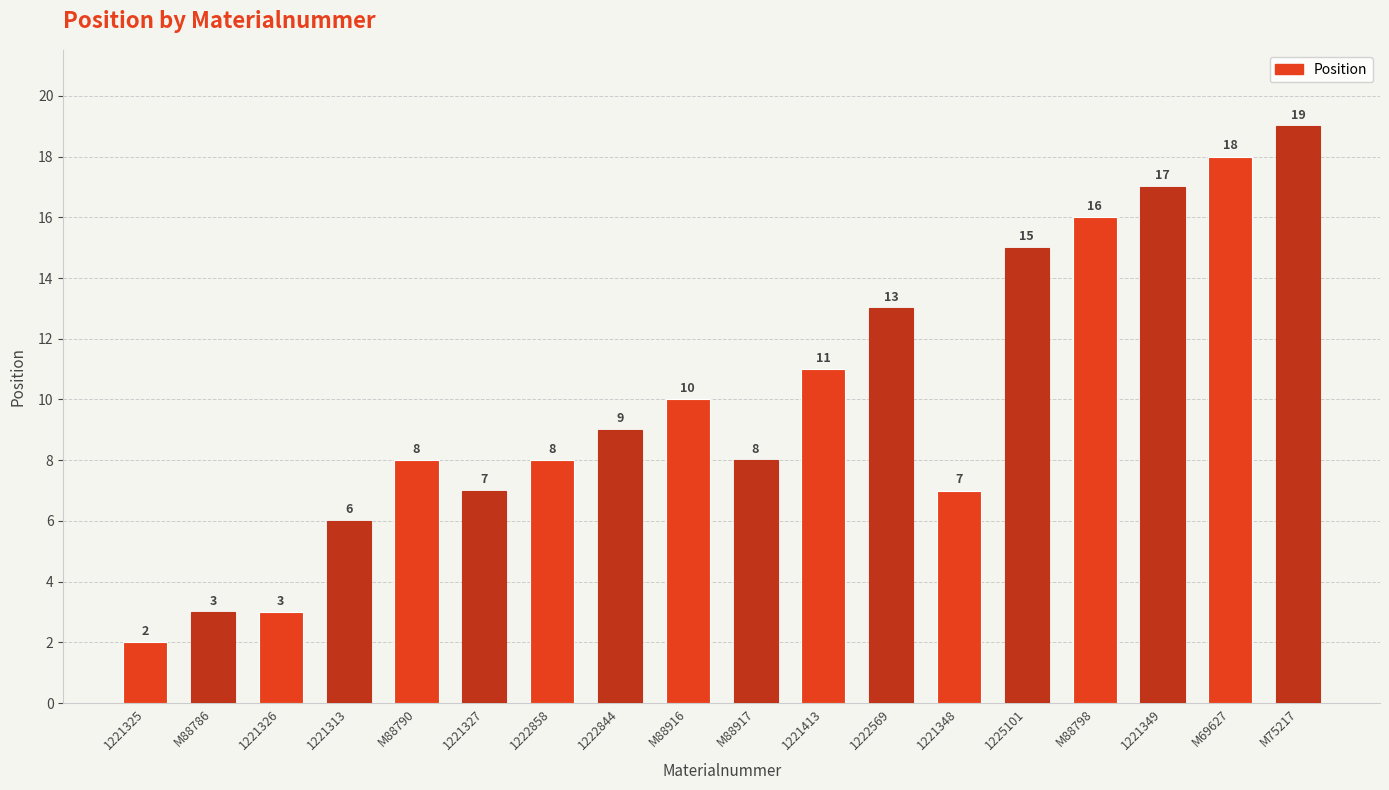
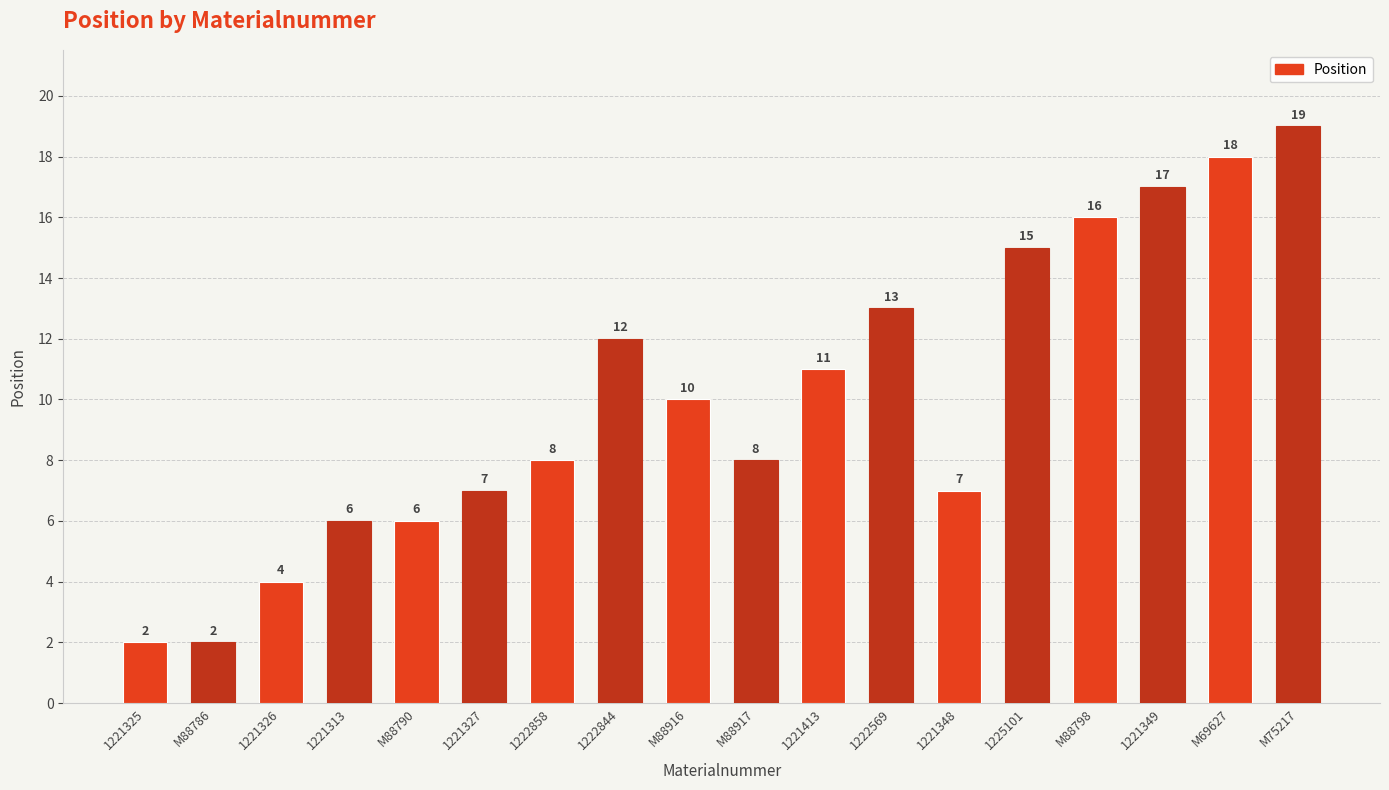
  {
    "1221325": 2,
-   "M88786": 3,
-   "1221326": 3,
+   "M88786": 2,
+   "1221326": 4,
    "1221313": 6,
-   "M88790": 8,
+   "M88790": 6,
    "1221327": 7,
    "1222858": 8,
-   "1222844": 9,
+   "1222844": 12,
    "M88916": 10,
    "M88917": 8,
    "1221413": 11,
    "1222569": 13,
    "1221348": 7,
    "1225101": 15,
    "M88798": 16,
    "1221349": 17,
    "M69627": 18,
    "M75217": 19
  }
